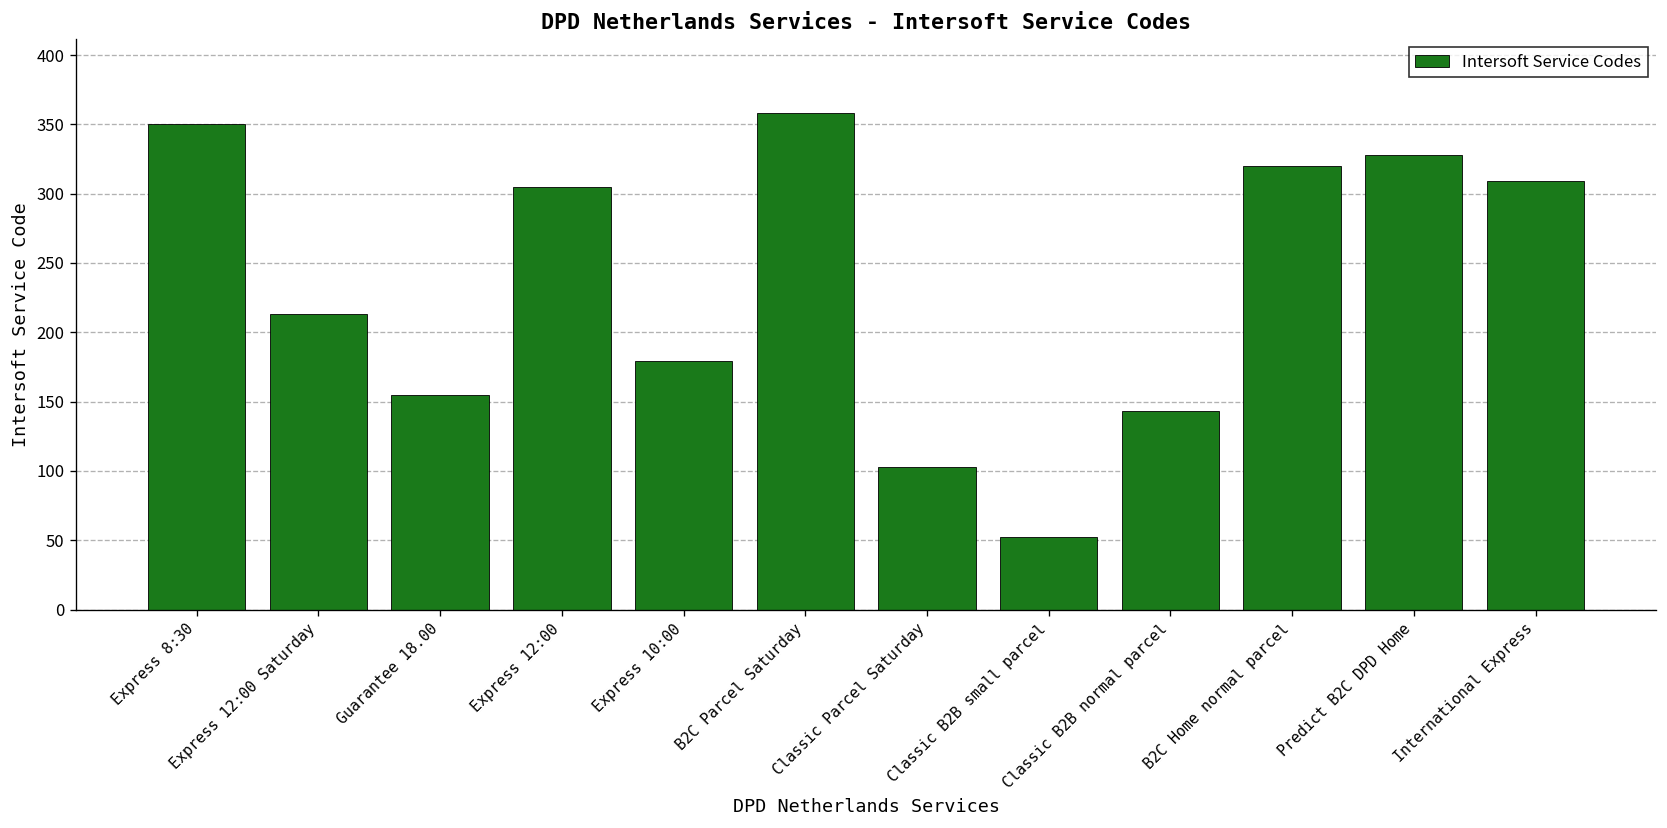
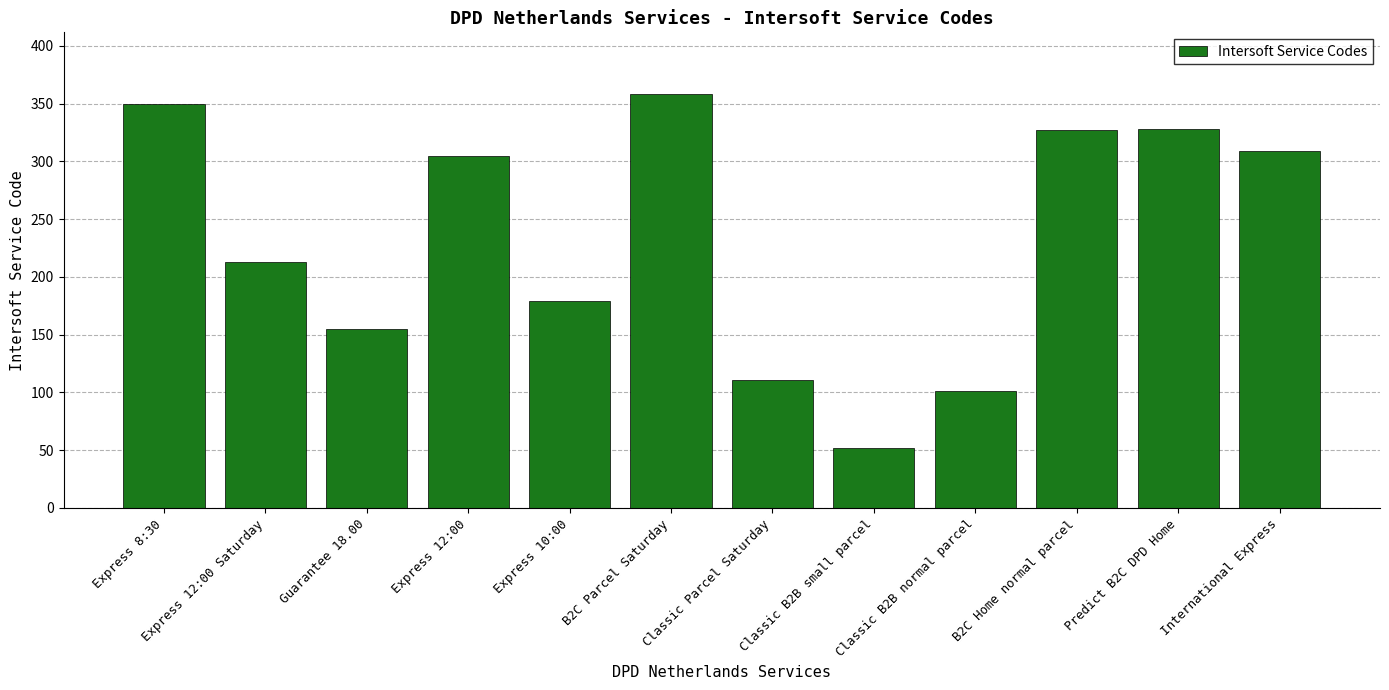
  {
    "Express 8:30": 350,
    "Express 12:00 Saturday": 213,
    "Guarantee 18.00": 155,
    "Express 12:00": 305,
    "Express 10:00": 179,
    "B2C Parcel Saturday": 358,
-   "Classic Parcel Saturday": 103,
+   "Classic Parcel Saturday": 111,
    "Classic B2B small parcel": 52,
-   "Classic B2B normal parcel": 143,
-   "B2C Home normal parcel": 320,
+   "Classic B2B normal parcel": 101,
+   "B2C Home normal parcel": 327,
    "Predict B2C DPD Home": 328,
    "International Express": 309
  }
